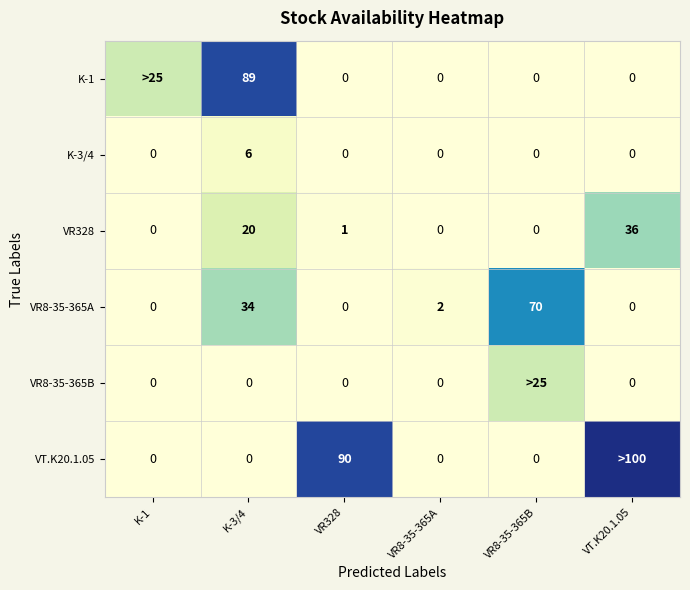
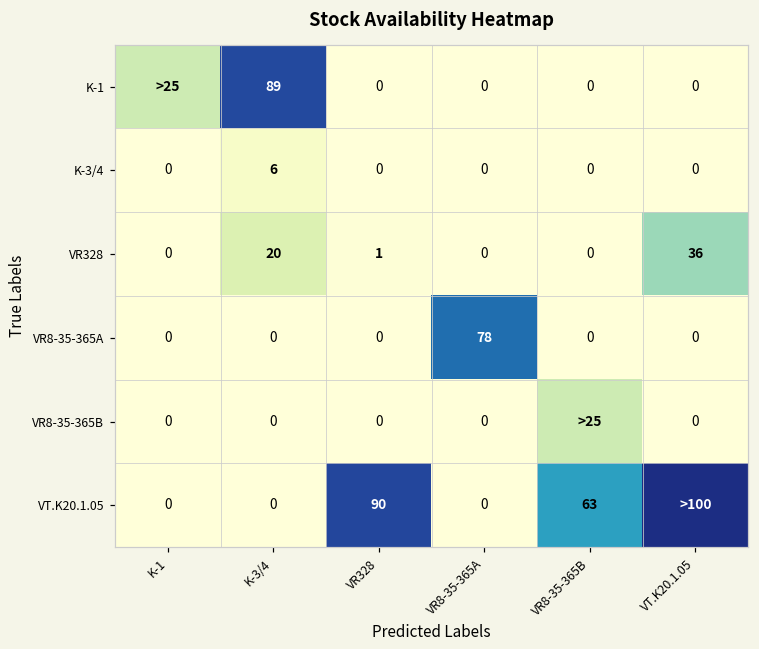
  {
    "K-1": {
      "K-1": 25,
      "K-3/4": 89,
      "VR328": 0,
      "VR8-35-365A": 0,
      "VR8-35-365B": 0,
      "VT.K20.1.05": 0
    },
    "K-3/4": {
      "K-1": 0,
      "K-3/4": 6,
      "VR328": 0,
      "VR8-35-365A": 0,
      "VR8-35-365B": 0,
      "VT.K20.1.05": 0
    },
    "VR328": {
      "K-1": 0,
      "K-3/4": 20,
      "VR328": 1,
      "VR8-35-365A": 0,
      "VR8-35-365B": 0,
      "VT.K20.1.05": 36
    },
    "VR8-35-365A": {
      "K-1": 0,
-     "K-3/4": 34,
+     "K-3/4": 0,
      "VR328": 0,
-     "VR8-35-365A": 2,
-     "VR8-35-365B": 70,
+     "VR8-35-365A": 78,
+     "VR8-35-365B": 0,
      "VT.K20.1.05": 0
    },
    "VR8-35-365B": {
      "K-1": 0,
      "K-3/4": 0,
      "VR328": 0,
      "VR8-35-365A": 0,
      "VR8-35-365B": 25,
      "VT.K20.1.05": 0
    },
    "VT.K20.1.05": {
      "K-1": 0,
      "K-3/4": 0,
      "VR328": 90,
      "VR8-35-365A": 0,
-     "VR8-35-365B": 0,
+     "VR8-35-365B": 63,
      "VT.K20.1.05": 100
    }
  }
